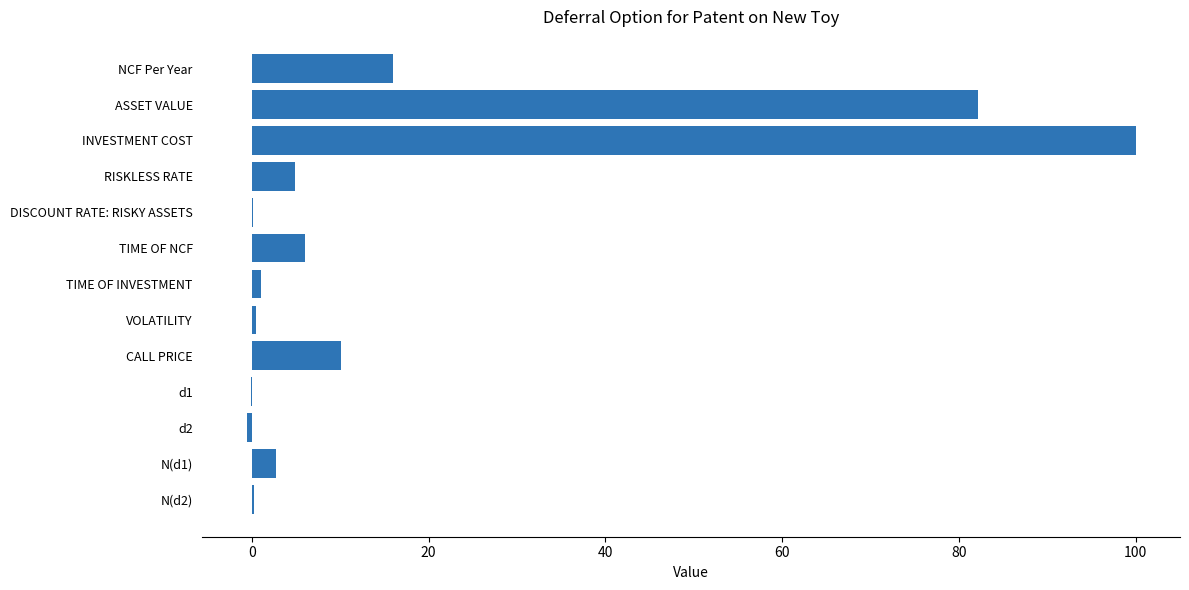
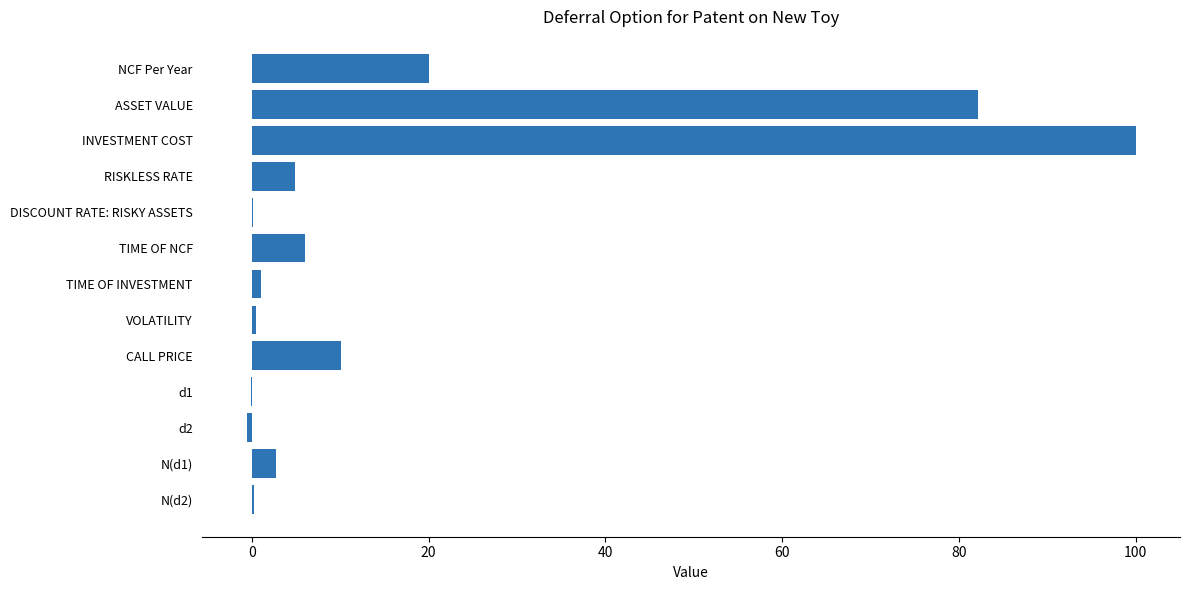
  {
-   "NCF Per Year": 16,
+   "NCF Per Year": 20,
    "ASSET VALUE": 82,
    "INVESTMENT COST": 100,
    "RISKLESS RATE": 5,
    "TIME OF NCF": 6,
    "TIME OF INVESTMENT": 1,
    "VOLATILITY": 0,
    "CALL PRICE": 10,
    "d2": -1,
    "N(d1)": 3,
    "N(d2)": 0
  }
